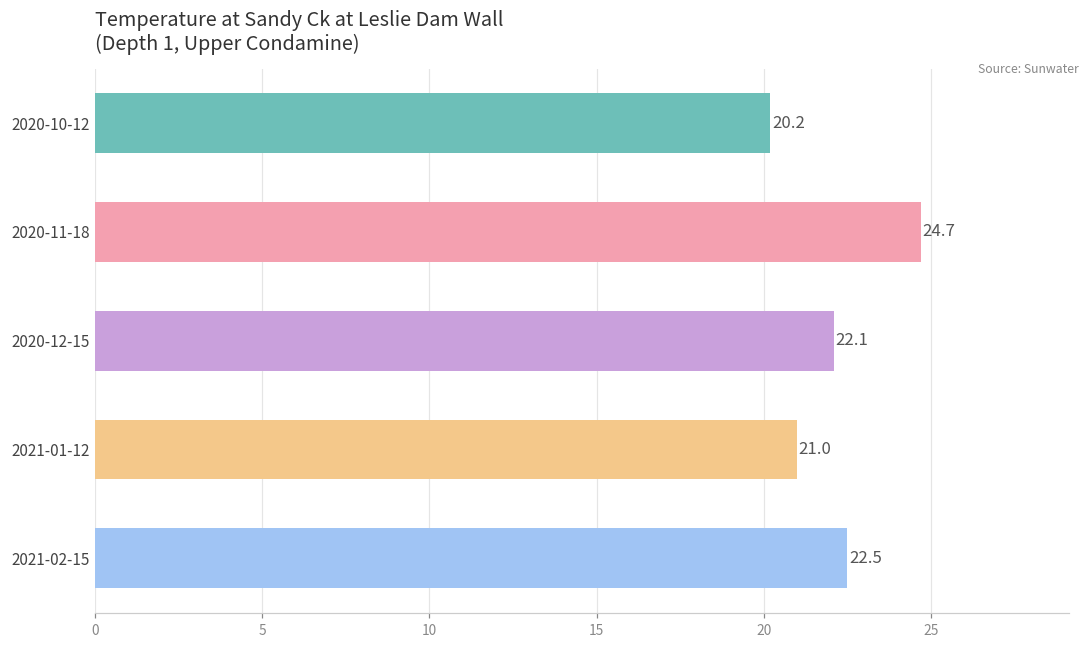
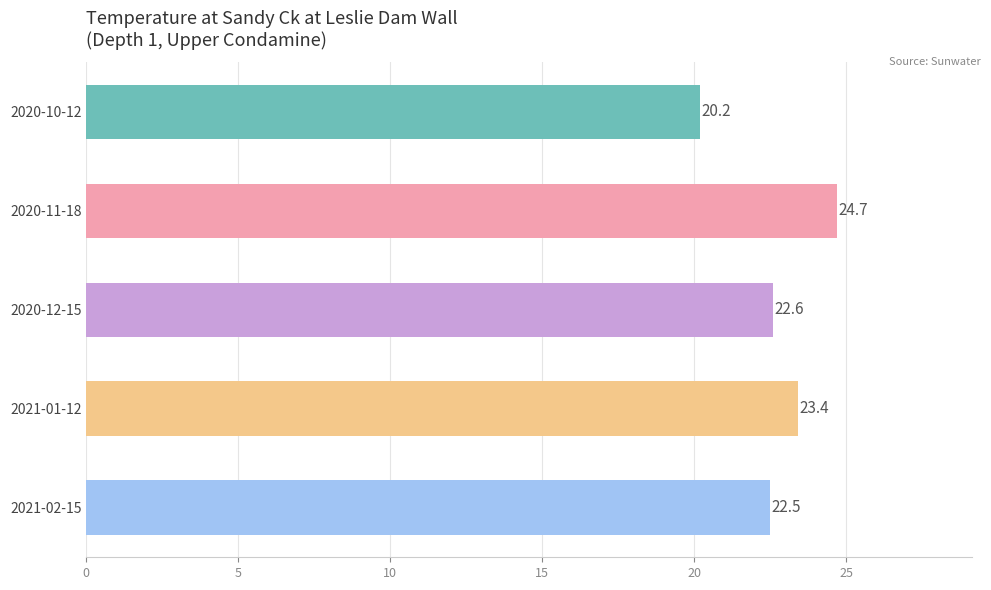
  {
    "2020-10-12": 20.2,
    "2020-11-18": 24.7,
-   "2020-12-15": 22.1,
-   "2021-01-12": 21.0,
+   "2020-12-15": 22.6,
+   "2021-01-12": 23.4,
    "2021-02-15": 22.5
  }
